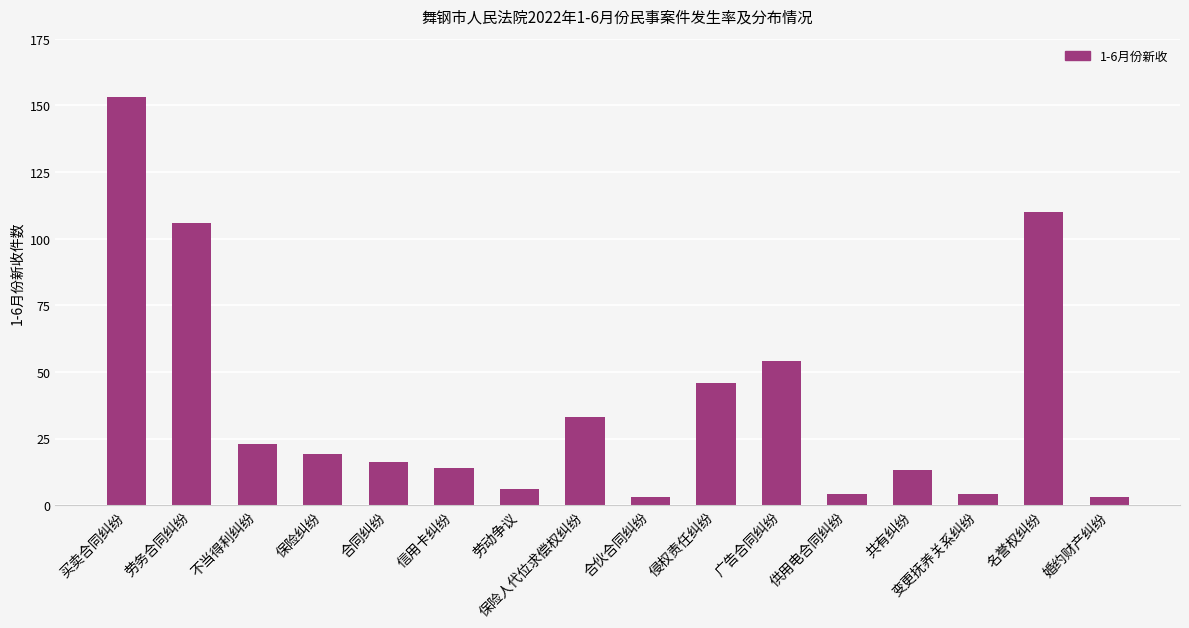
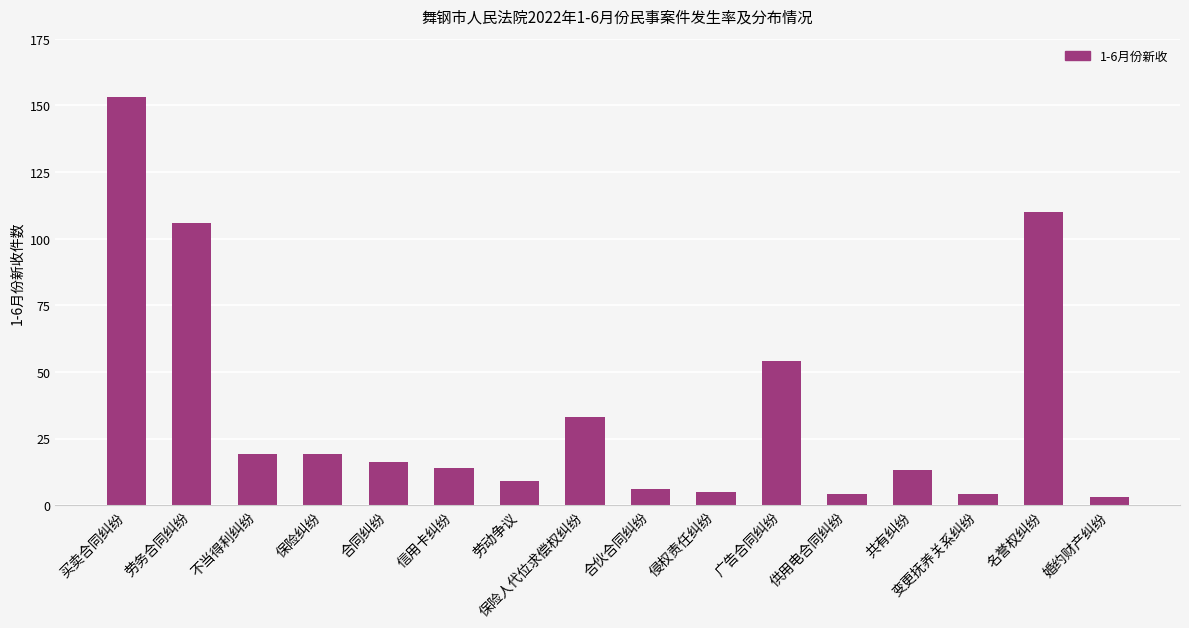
  {
    "买卖合同纠纷": 153,
    "劳务合同纠纷": 106,
-   "不当得利纠纷": 23,
+   "不当得利纠纷": 19,
    "保险纠纷": 19,
    "合同纠纷": 16,
    "信用卡纠纷": 14,
-   "劳动争议": 6,
+   "劳动争议": 9,
    "保险人代位求偿权纠纷": 33,
-   "合伙合同纠纷": 3,
-   "侵权责任纠纷": 46,
+   "合伙合同纠纷": 6,
+   "侵权责任纠纷": 5,
    "广告合同纠纷": 54,
    "供用电合同纠纷": 4,
    "共有纠纷": 13,
    "变更抚养关系纠纷": 4,
    "名誉权纠纷": 110,
    "婚约财产纠纷": 3
  }
